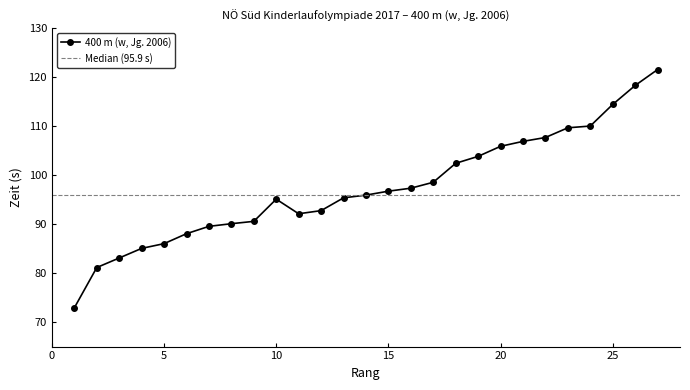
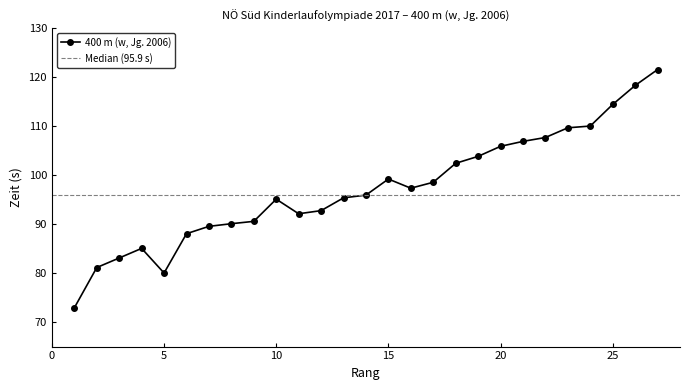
  {
-   "5": 86,
+   "5": 80,
    "10": 95,
-   "15": 97,
+   "15": 99,
    "20": 106,
    "25": 114
  }
